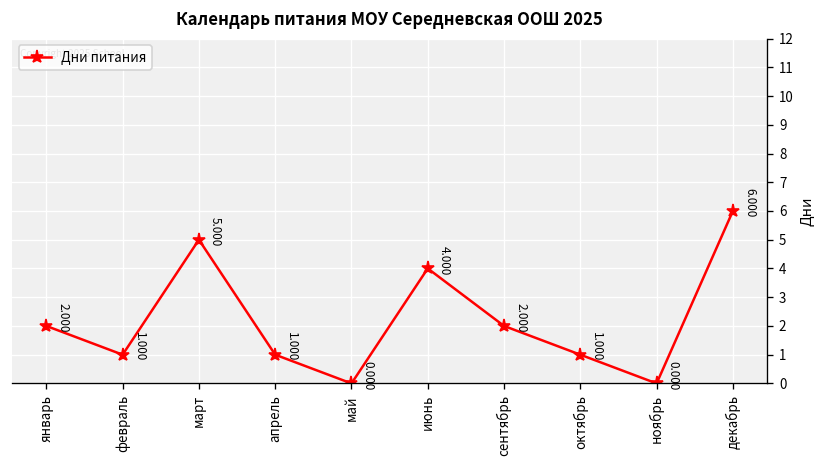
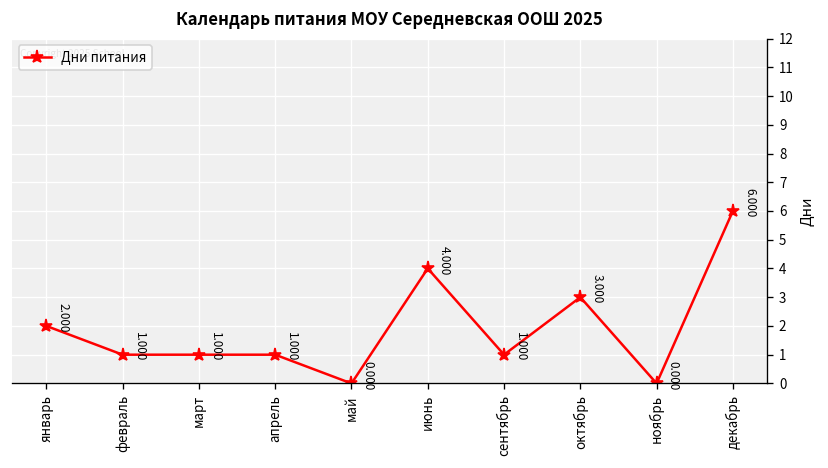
  {
    "январь": 2.000,
    "февраль": 1.000,
-   "март": 5.000,
+   "март": 1.000,
    "апрель": 1.000,
    "май": 0.000,
    "июнь": 4.000,
-   "сентябрь": 2.000,
-   "октябрь": 1.000,
+   "сентябрь": 1.000,
+   "октябрь": 3.000,
    "ноябрь": 0.000,
    "декабрь": 6.000
  }
